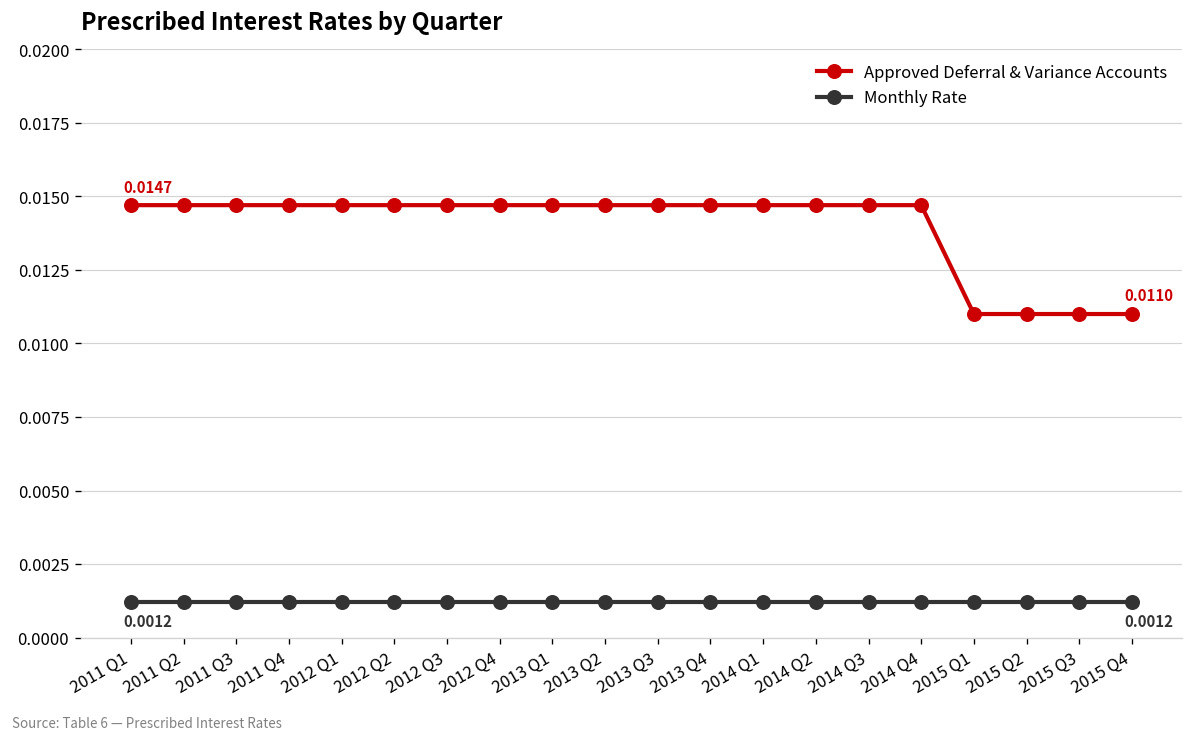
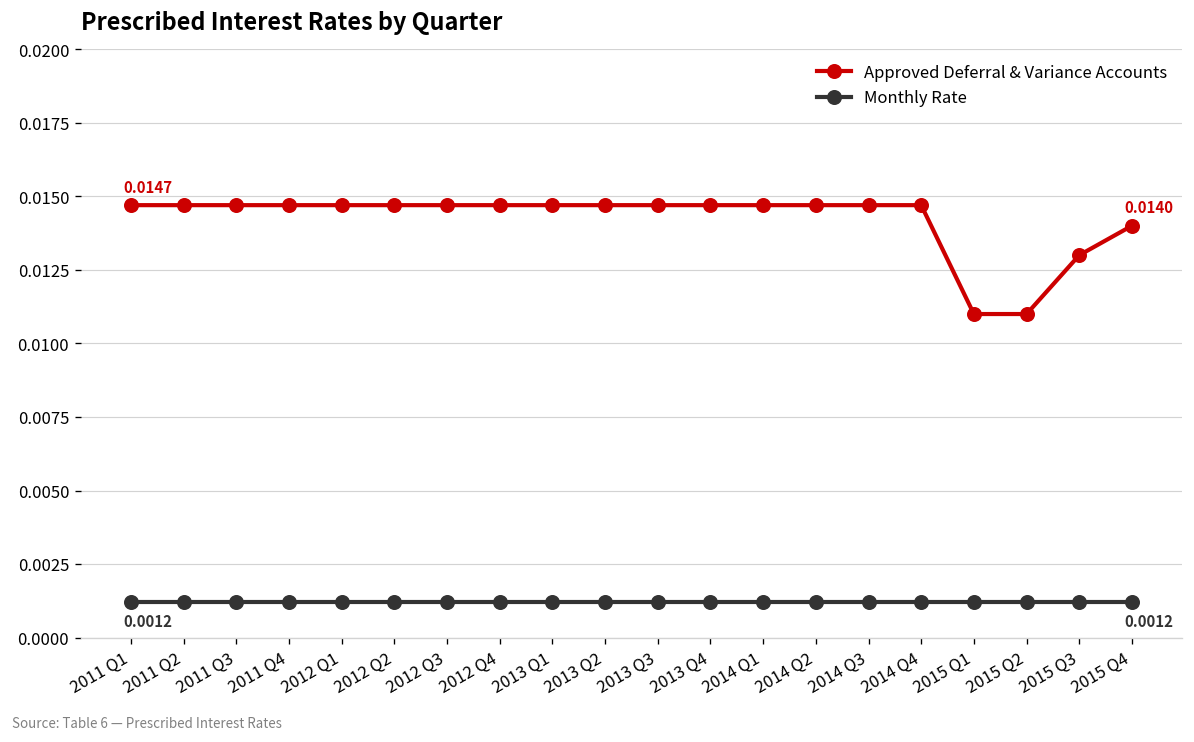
  {
    "Approved Deferral & Variance Accounts": {
      "2011 Q1": 0.0147,
-     "2015 Q3": 0.011,
-     "2015 Q4": 0.0110
+     "2015 Q3": 0.013,
+     "2015 Q4": 0.0140
    },
    "Monthly Rate": {
      "2011 Q1": 0.0012,
      "2015 Q4": 0.0012
    }
  }
